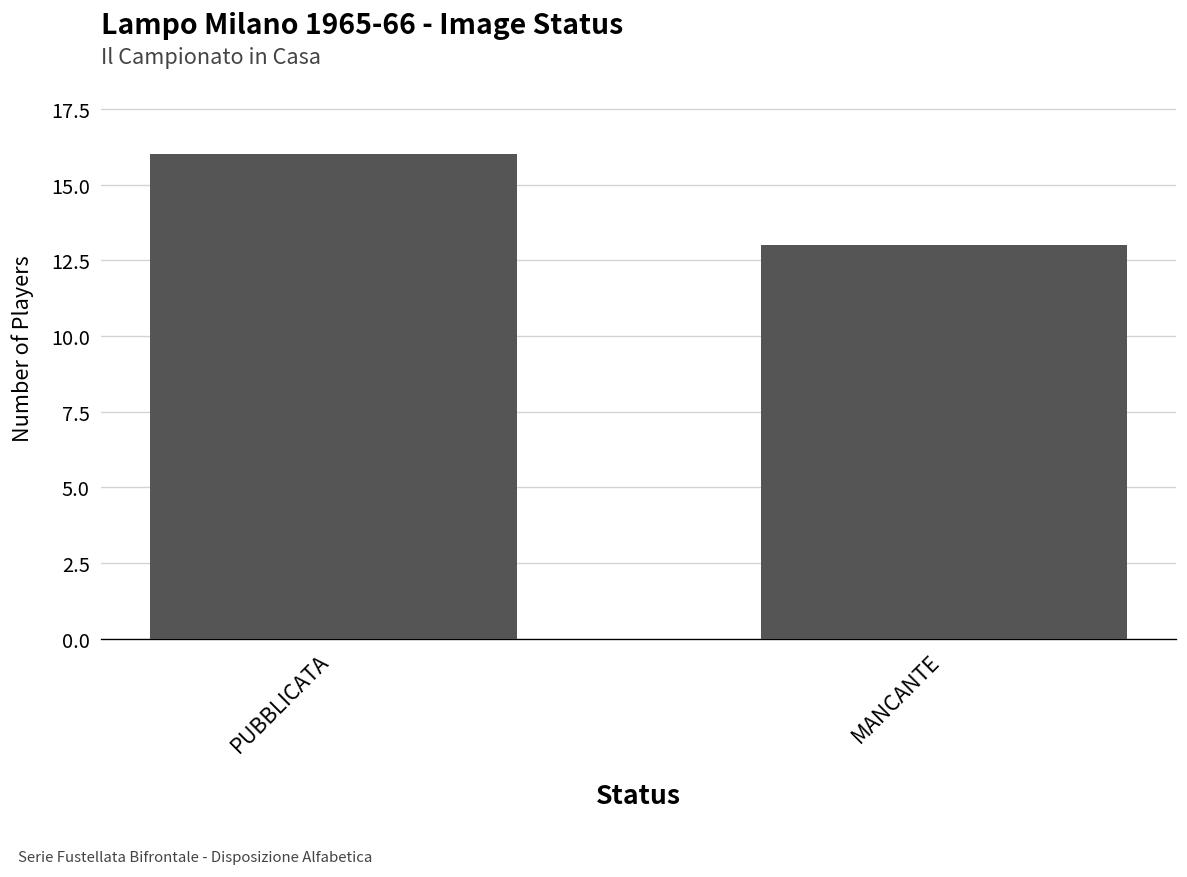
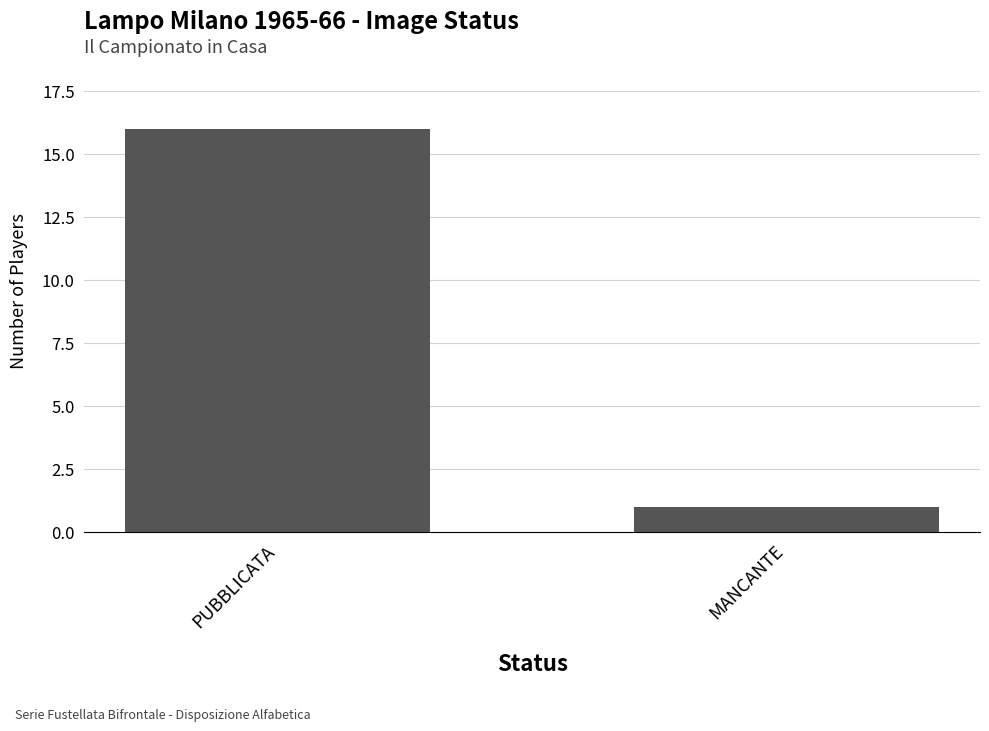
  {
    "PUBBLICATA": 16,
-   "MANCANTE": 13
+   "MANCANTE": 1
  }
